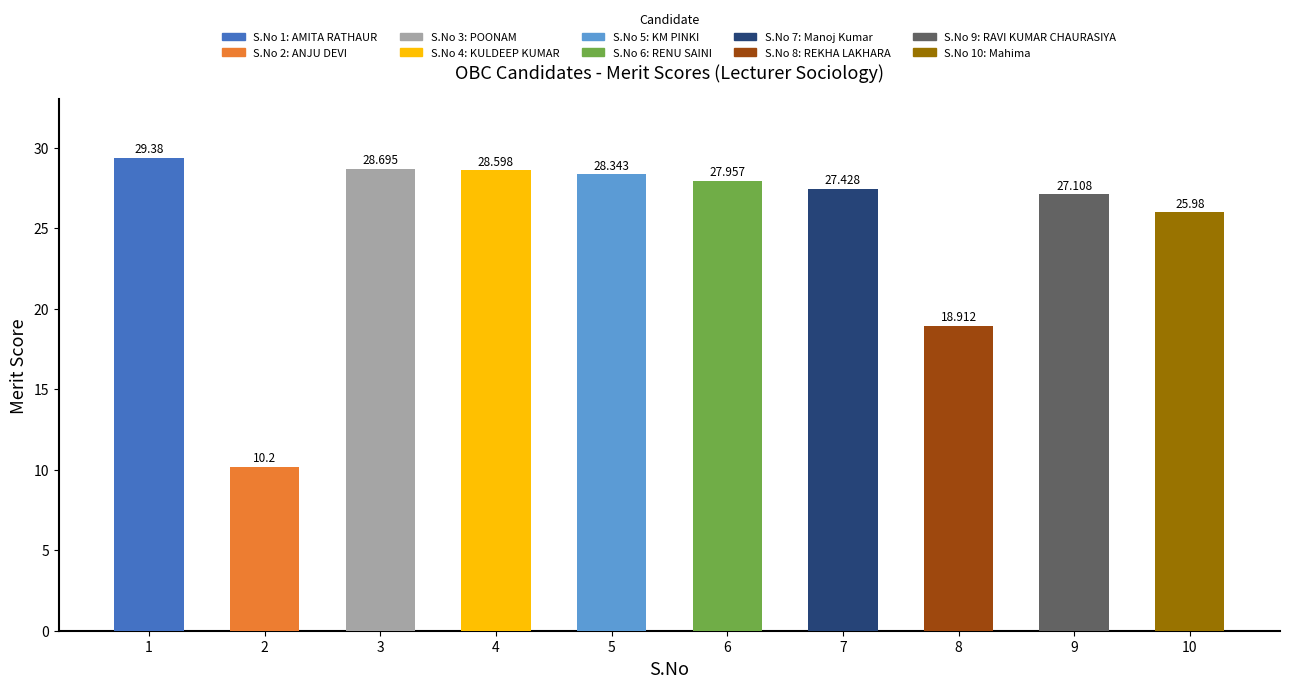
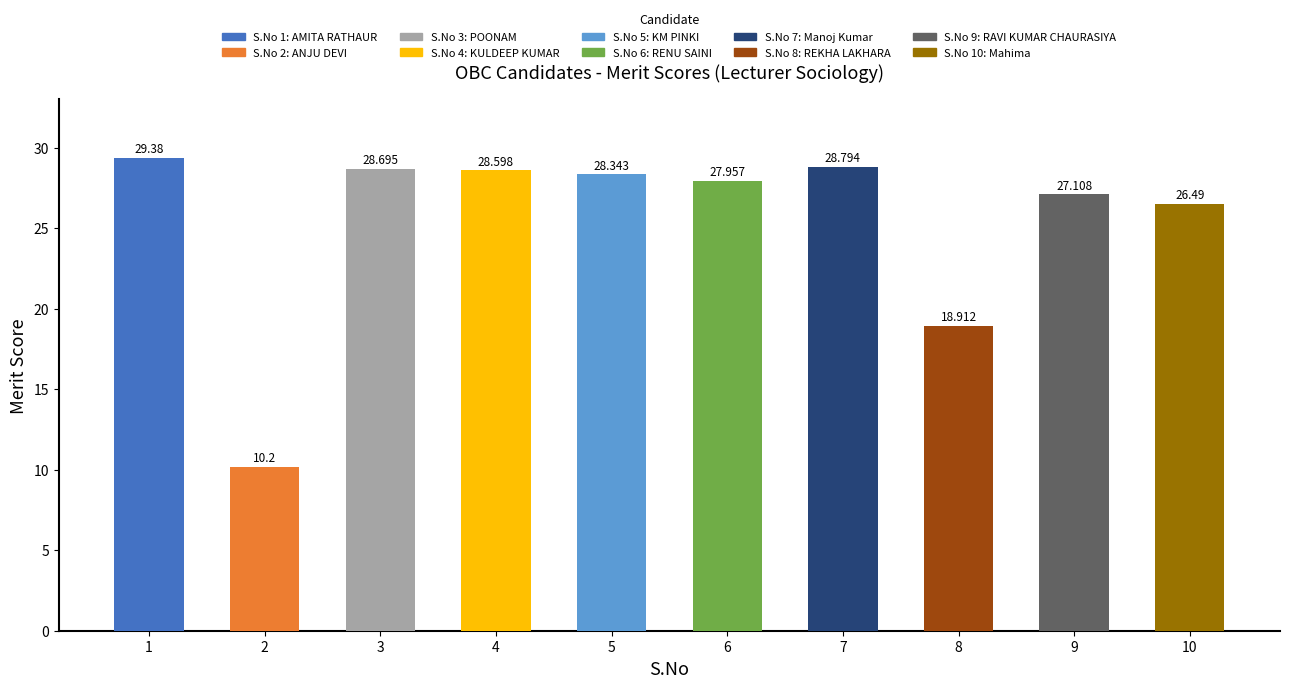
  {
    "1": 29.38,
    "2": 10.2,
    "3": 28.695,
    "4": 28.598,
    "5": 28.343,
    "6": 27.957,
-   "7": 27.428,
+   "7": 28.794,
    "8": 18.912,
    "9": 27.108,
-   "10": 25.98
+   "10": 26.49
  }
